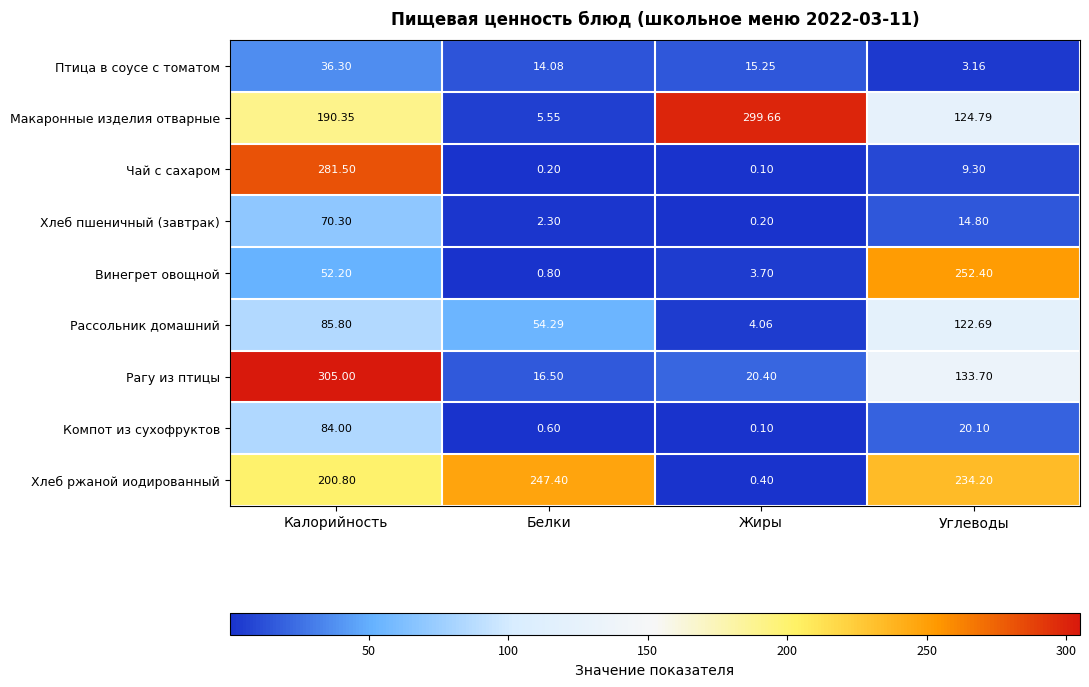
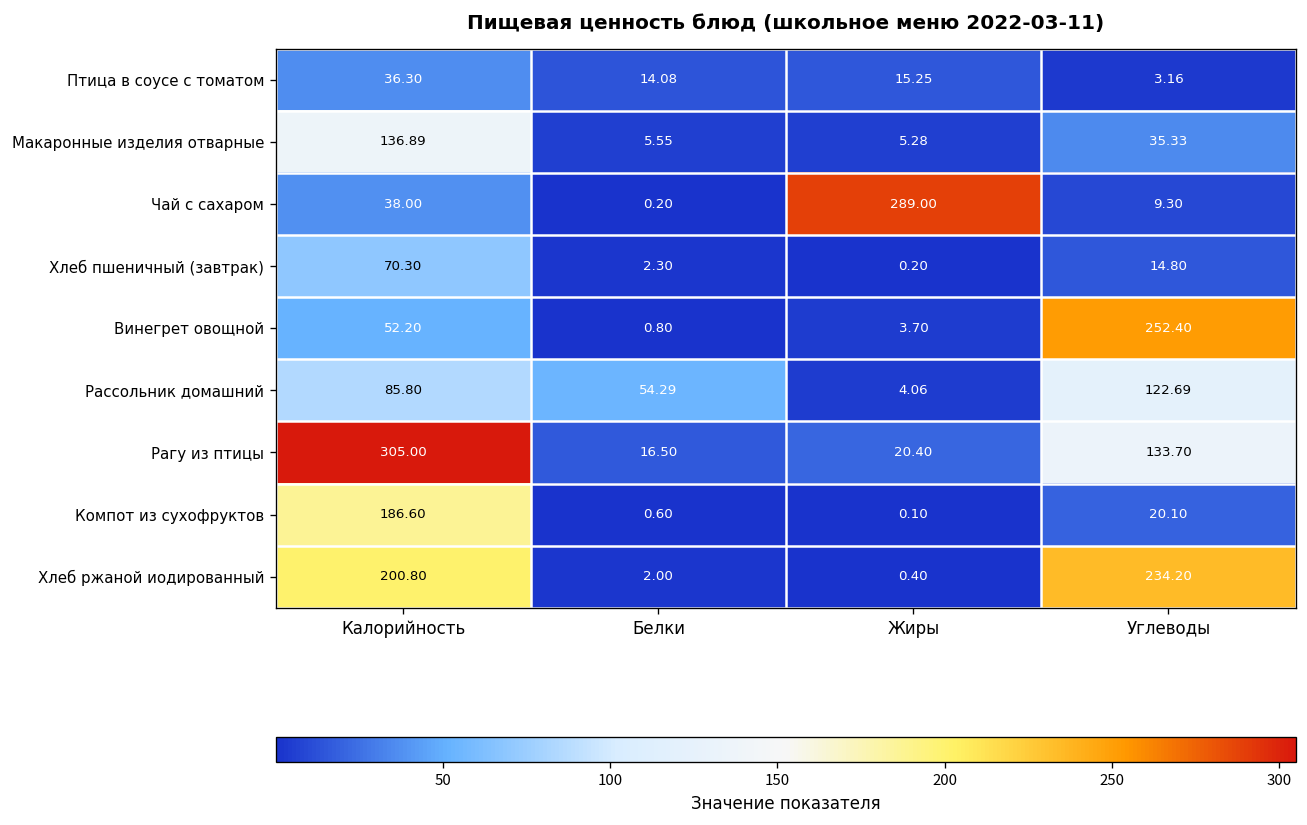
  {
    "Птица в соусе с томатом": {
      "Калорийность": 36.30,
      "Белки": 14.08,
      "Жиры": 15.25,
      "Углеводы": 3.16
    },
    "Макаронные изделия отварные": {
-     "Калорийность": 190.35,
+     "Калорийность": 136.89,
      "Белки": 5.55,
-     "Жиры": 299.66,
-     "Углеводы": 124.79
+     "Жиры": 5.28,
+     "Углеводы": 35.33
    },
    "Чай с сахаром": {
-     "Калорийность": 281.50,
+     "Калорийность": 38.00,
      "Белки": 0.20,
-     "Жиры": 0.10,
+     "Жиры": 289.00,
      "Углеводы": 9.30
    },
    "Хлеб пшеничный (завтрак)": {
      "Калорийность": 70.30,
      "Белки": 2.30,
      "Жиры": 0.20,
      "Углеводы": 14.80
    },
    "Винегрет овощной": {
      "Калорийность": 52.20,
      "Белки": 0.80,
      "Жиры": 3.70,
      "Углеводы": 252.40
    },
    "Рассольник домашний": {
      "Калорийность": 85.80,
      "Белки": 54.29,
      "Жиры": 4.06,
      "Углеводы": 122.69
    },
    "Рагу из птицы": {
      "Калорийность": 305.00,
      "Белки": 16.50,
      "Жиры": 20.40,
      "Углеводы": 133.70
    },
    "Компот из сухофруктов": {
-     "Калорийность": 84.00,
+     "Калорийность": 186.60,
      "Белки": 0.60,
      "Жиры": 0.10,
      "Углеводы": 20.10
    },
    "Хлеб ржаной иодированный": {
      "Калорийность": 200.80,
-     "Белки": 247.40,
+     "Белки": 2.00,
      "Жиры": 0.40,
      "Углеводы": 234.20
    }
  }
